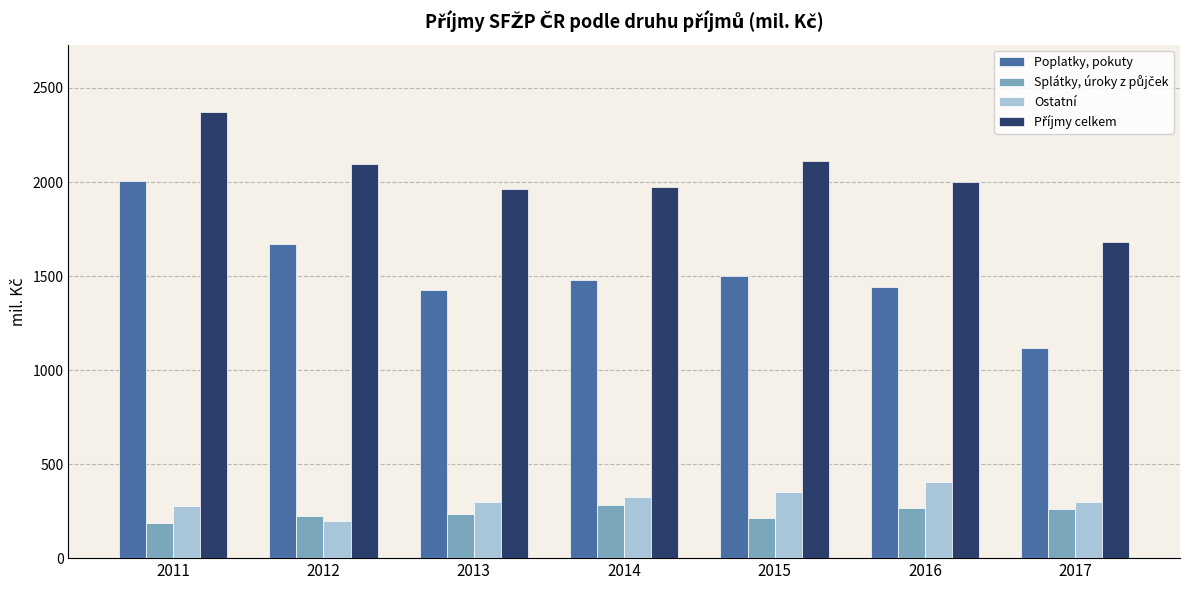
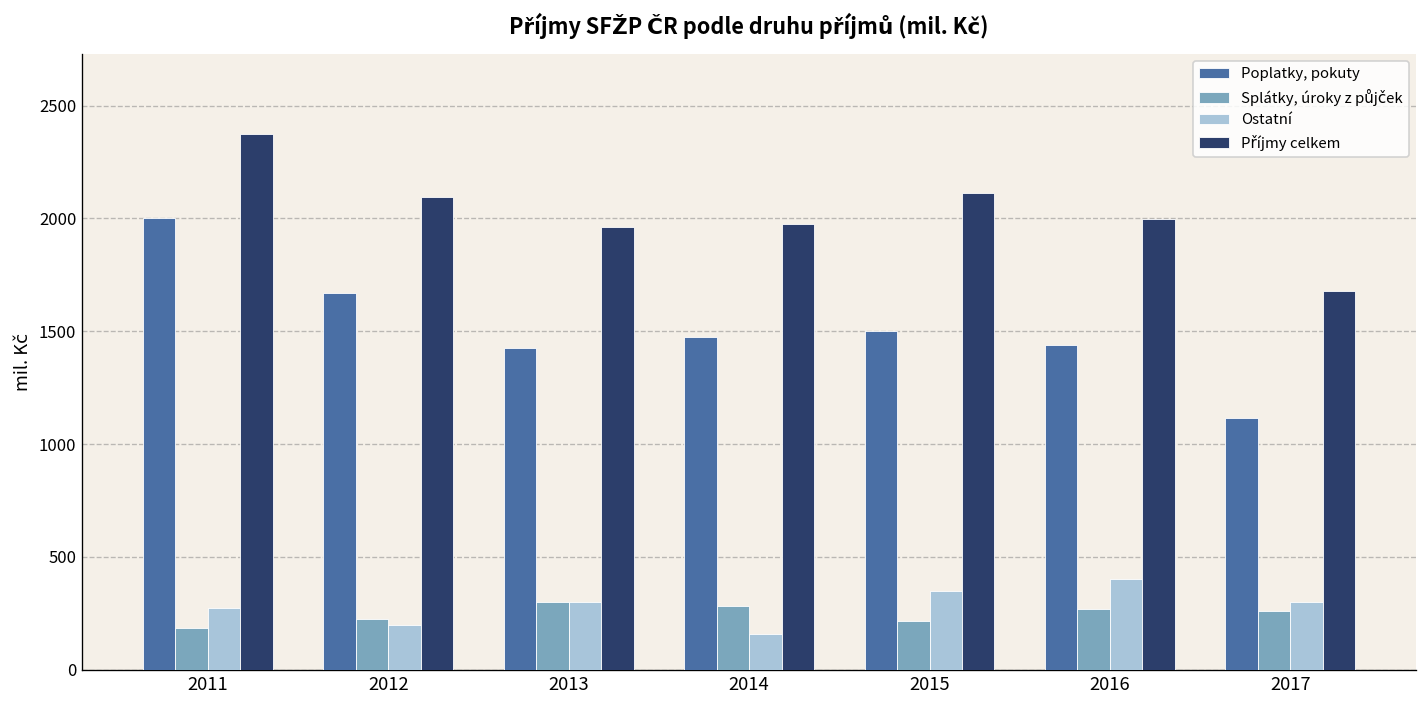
  {
    "Poplatky, pokuty": {
      "2011": 2000,
      "2012": 1670,
      "2013": 1430,
      "2014": 1480,
      "2015": 1500,
      "2016": 1440,
      "2017": 1120
    },
    "Splátky, úroky z půjček": {
      "2011": 190,
      "2012": 230,
-     "2013": 240,
+     "2013": 300,
      "2014": 280,
      "2015": 210,
      "2016": 270,
      "2017": 260
    },
    "Ostatní": {
      "2011": 270,
      "2012": 200,
      "2013": 300,
-     "2014": 320,
+     "2014": 160,
      "2015": 350,
      "2016": 400,
      "2017": 300
    },
    "Příjmy celkem": {
      "2011": 2370,
      "2012": 2090,
      "2013": 1960,
      "2014": 1970,
      "2015": 2110,
      "2016": 2000,
      "2017": 1680
    }
  }
